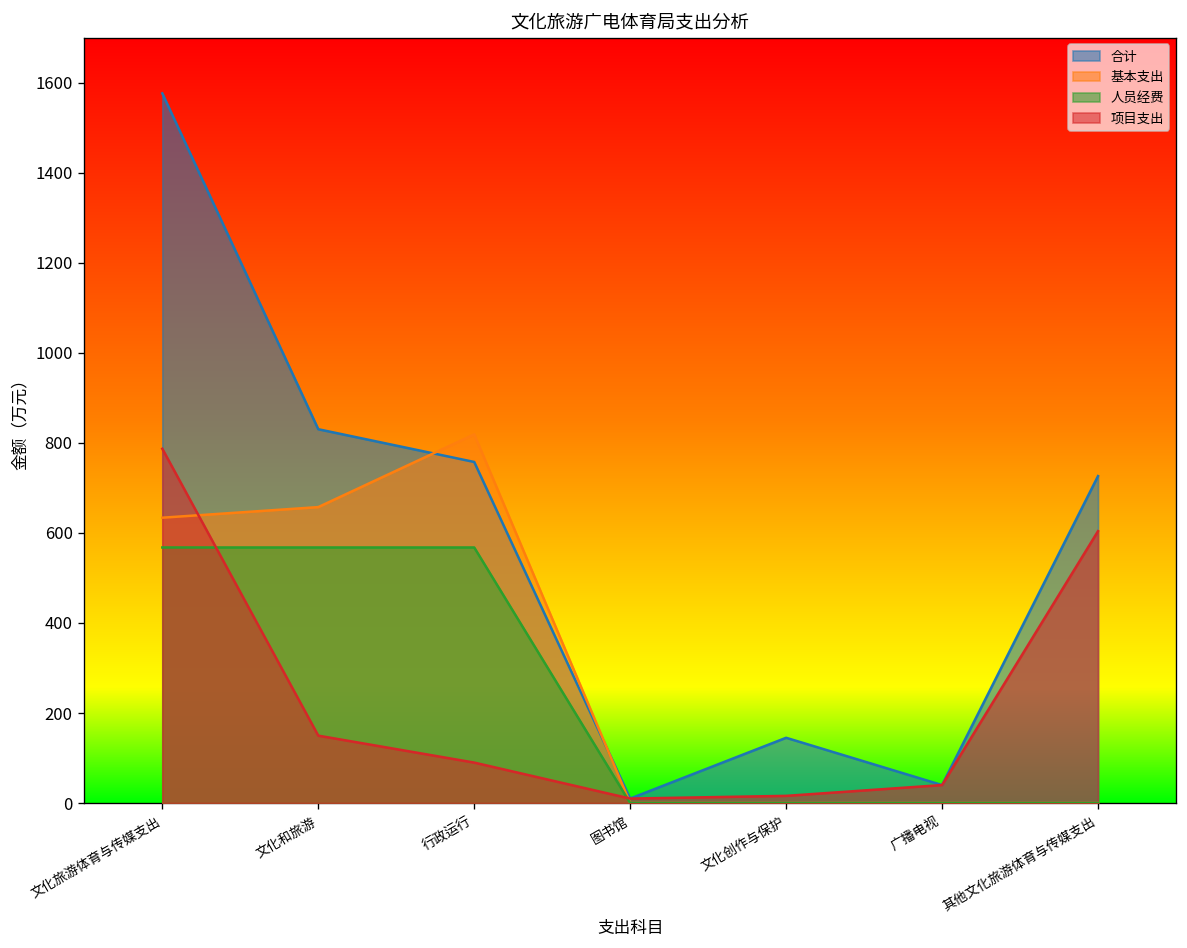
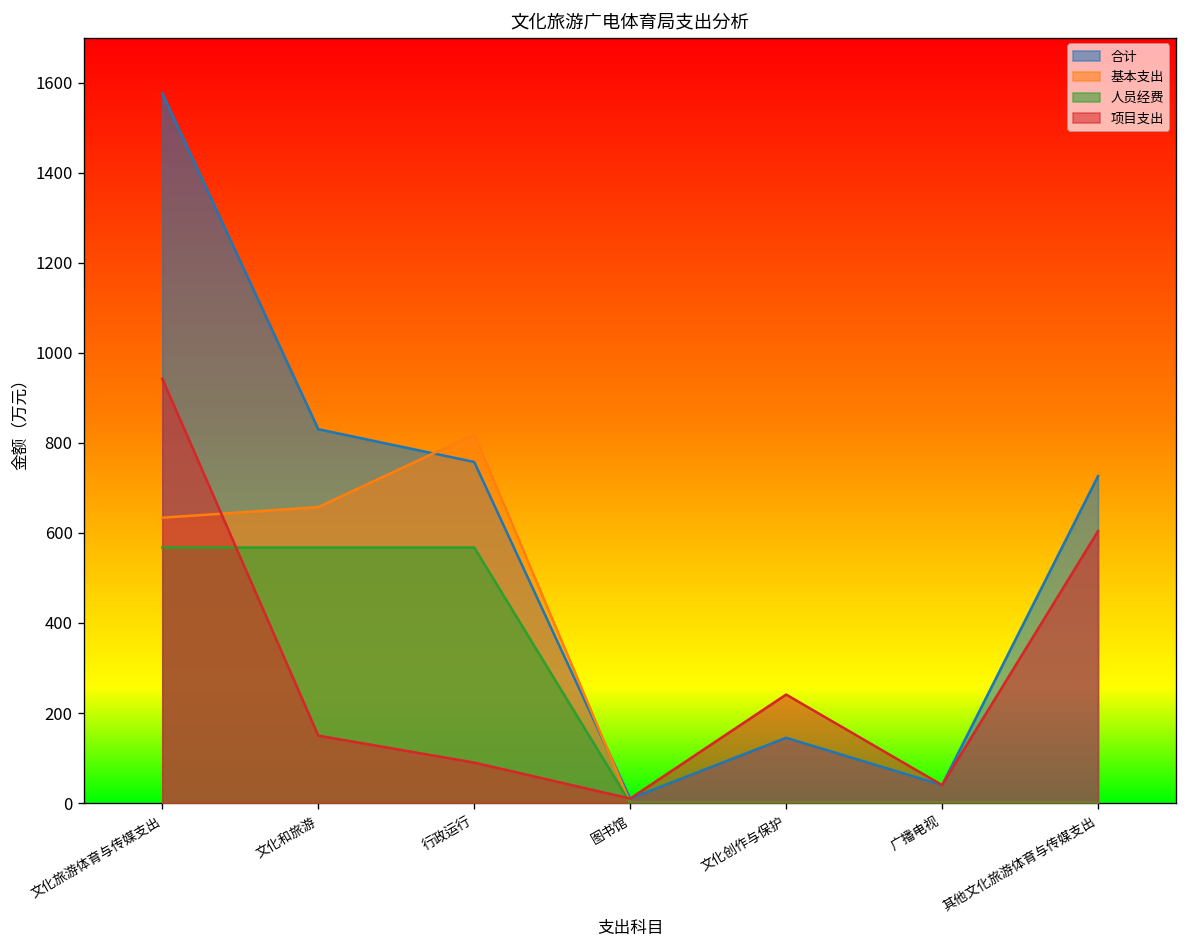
  {
    "合计": {
      "文化旅游体育与传媒支出": 1580,
      "文化和旅游": 830,
      "行政运行": 760,
      "文化创作与保护": 150,
      "其他文化旅游体育与传媒支出": 730
    },
    "基本支出": {
      "文化旅游体育与传媒支出": 630,
      "文化和旅游": 660,
      "行政运行": 820
    },
    "人员经费": {
      "文化旅游体育与传媒支出": 570,
      "文化和旅游": 570,
      "行政运行": 570
    },
    "项目支出": {
-     "文化旅游体育与传媒支出": 790,
+     "文化旅游体育与传媒支出": 940,
      "文化和旅游": 150,
      "行政运行": 90,
-     "文化创作与保护": 20,
+     "文化创作与保护": 240,
      "其他文化旅游体育与传媒支出": 600
    }
  }
